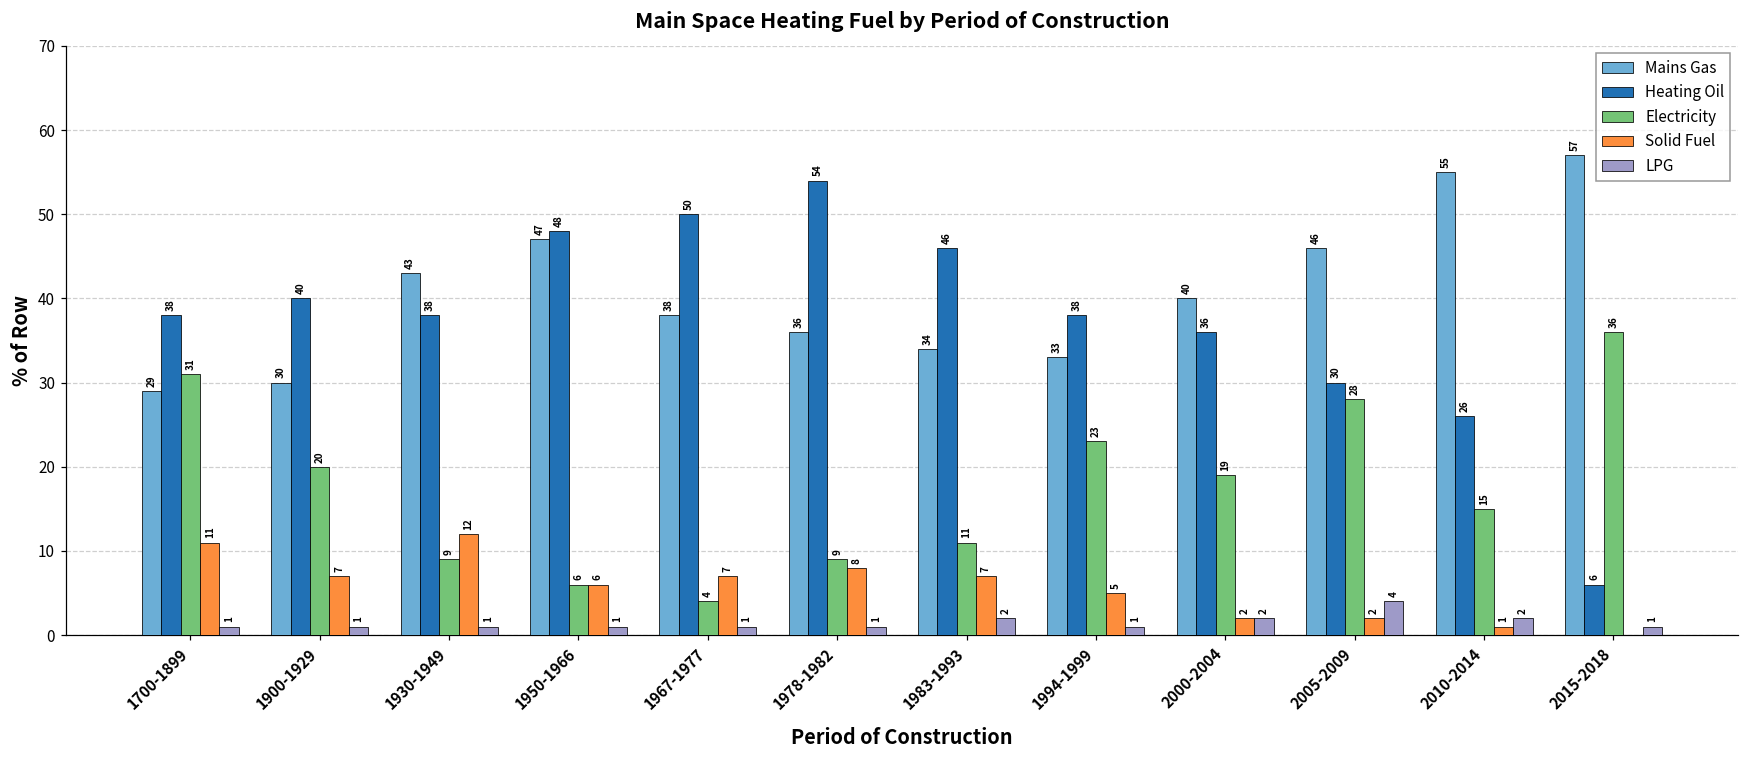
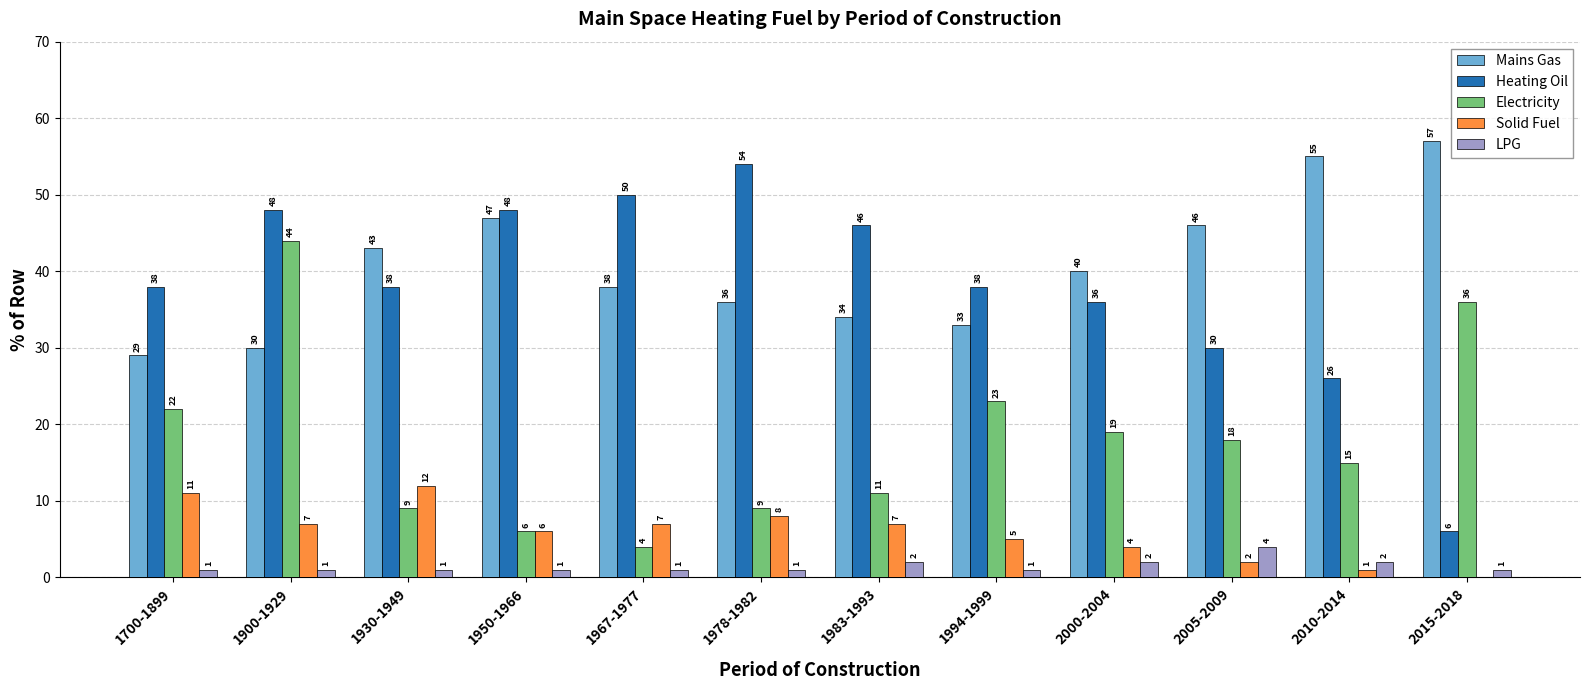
  {
    "Heating Oil": {
      "1700-1899": 38,
-     "1900-1929": 40,
+     "1900-1929": 48,
      "1930-1949": 38,
      "1950-1966": 48,
      "1967-1977": 50,
      "1978-1982": 54,
      "1983-1993": 46,
      "1994-1999": 38,
      "2000-2004": 36,
      "2005-2009": 30,
      "2010-2014": 26,
      "2015-2018": 6
    },
    "Electricity": {
-     "1700-1899": 31,
-     "1900-1929": 20,
+     "1700-1899": 22,
+     "1900-1929": 44,
      "1930-1949": 9,
      "1950-1966": 6,
      "1967-1977": 4,
      "1978-1982": 9,
      "1983-1993": 11,
      "1994-1999": 23,
      "2000-2004": 19,
-     "2005-2009": 28,
+     "2005-2009": 18,
      "2010-2014": 15,
      "2015-2018": 36
    },
    "Solid Fuel": {
      "1700-1899": 11,
      "1900-1929": 7,
      "1930-1949": 12,
      "1950-1966": 6,
      "1967-1977": 7,
      "1978-1982": 8,
      "1983-1993": 7,
      "1994-1999": 5,
-     "2000-2004": 2,
+     "2000-2004": 4,
      "2005-2009": 2,
      "2010-2014": 1
    }
  }
